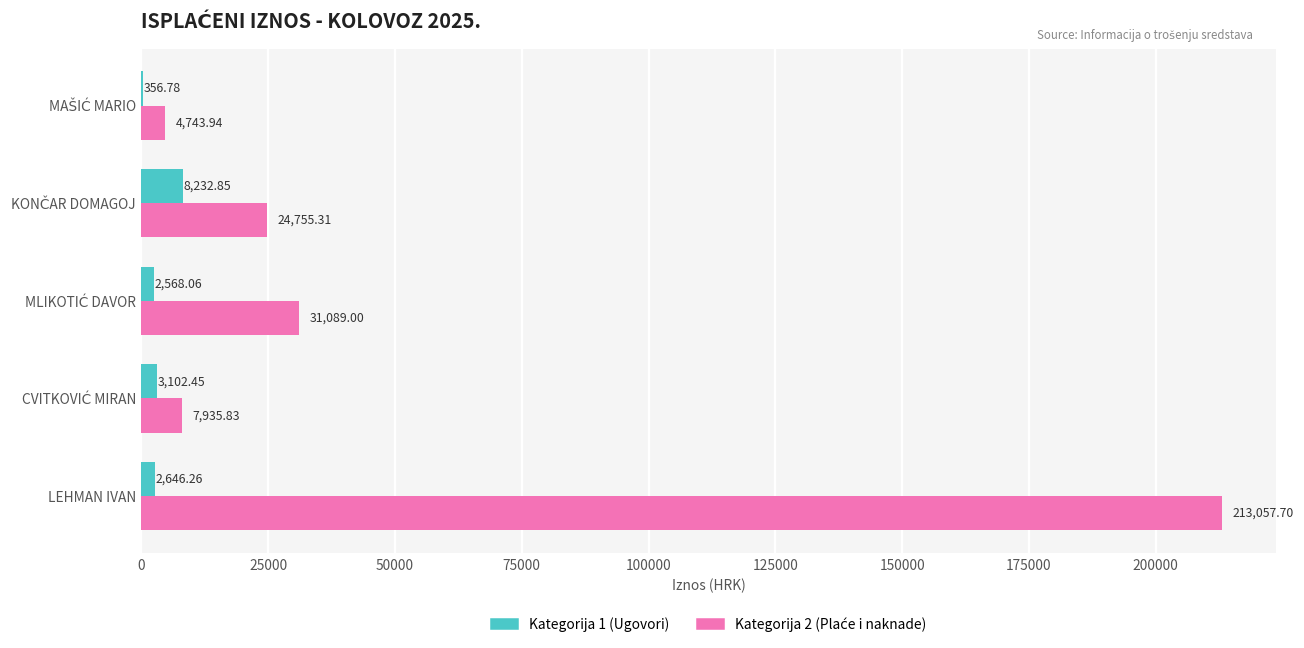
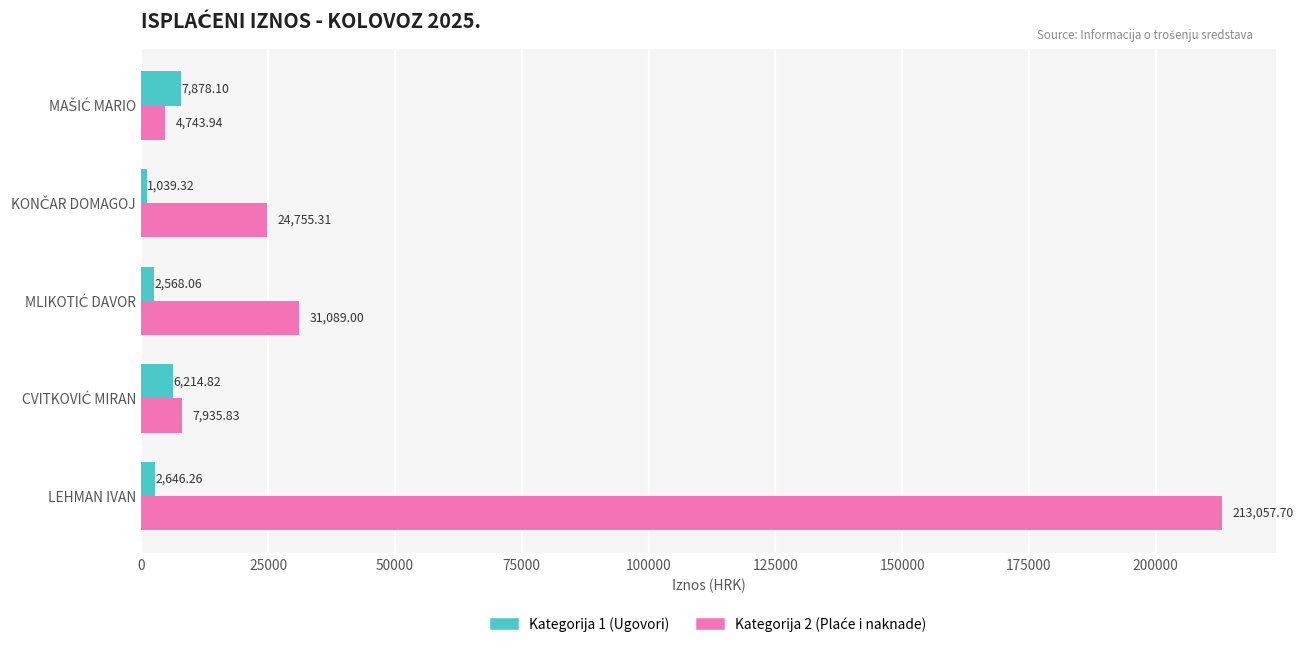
  {
    "Kategorija 1 (Ugovori)": {
-     "MAŠIĆ MARIO": "356.78",
-     "KONČAR DOMAGOJ": "8,232.85",
+     "MAŠIĆ MARIO": "7,878.10",
+     "KONČAR DOMAGOJ": "1,039.32",
      "MLIKOTIĆ DAVOR": "2,568.06",
-     "CVITKOVIĆ MIRAN": "3,102.45",
+     "CVITKOVIĆ MIRAN": "6,214.82",
      "LEHMAN IVAN": "2,646.26"
    },
    "Kategorija 2 (Plaće i naknade)": {
      "MAŠIĆ MARIO": "4,743.94",
      "KONČAR DOMAGOJ": "24,755.31",
      "MLIKOTIĆ DAVOR": "31,089.00",
      "CVITKOVIĆ MIRAN": "7,935.83",
      "LEHMAN IVAN": "213,057.70"
    }
  }
